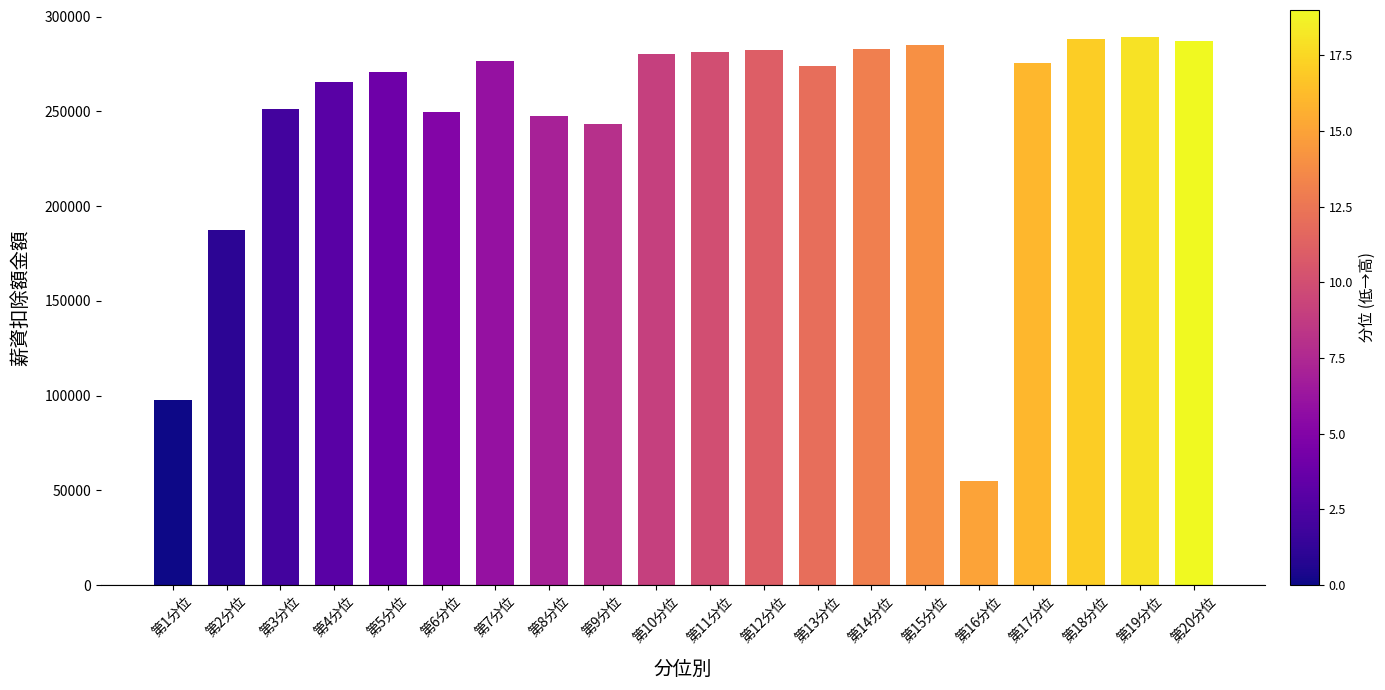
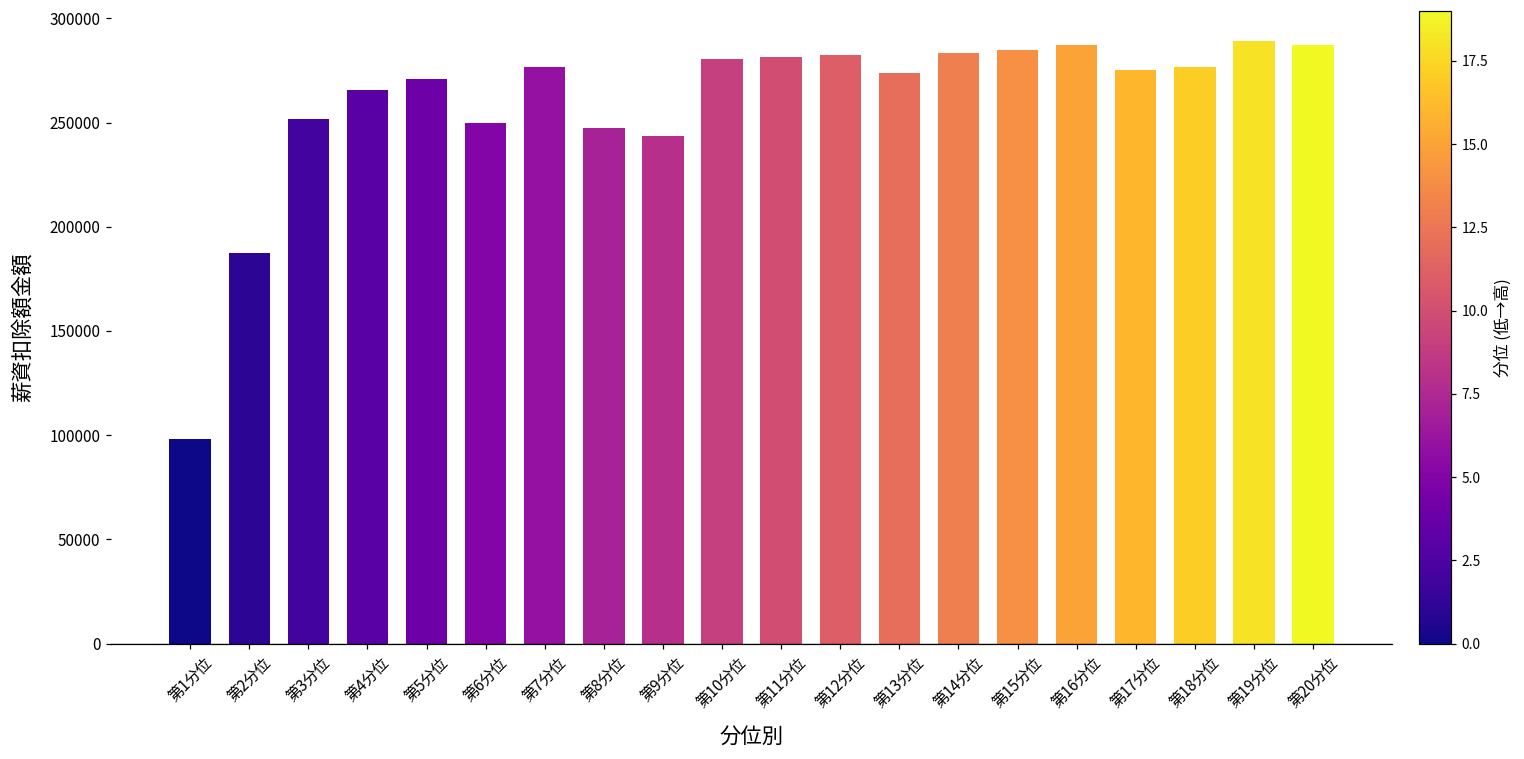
  {
    "第1分位": 98000,
    "第2分位": 188000,
    "第3分位": 252000,
    "第4分位": 266000,
    "第5分位": 271000,
    "第6分位": 250000,
    "第7分位": 277000,
    "第8分位": 248000,
    "第9分位": 243000,
    "第10分位": 280000,
    "第11分位": 281000,
    "第12分位": 282000,
    "第13分位": 274000,
    "第14分位": 283000,
    "第15分位": 285000,
-   "第16分位": 55000,
+   "第16分位": 287000,
    "第17分位": 275000,
-   "第18分位": 288000,
+   "第18分位": 277000,
    "第19分位": 289000,
    "第20分位": 287000
  }
